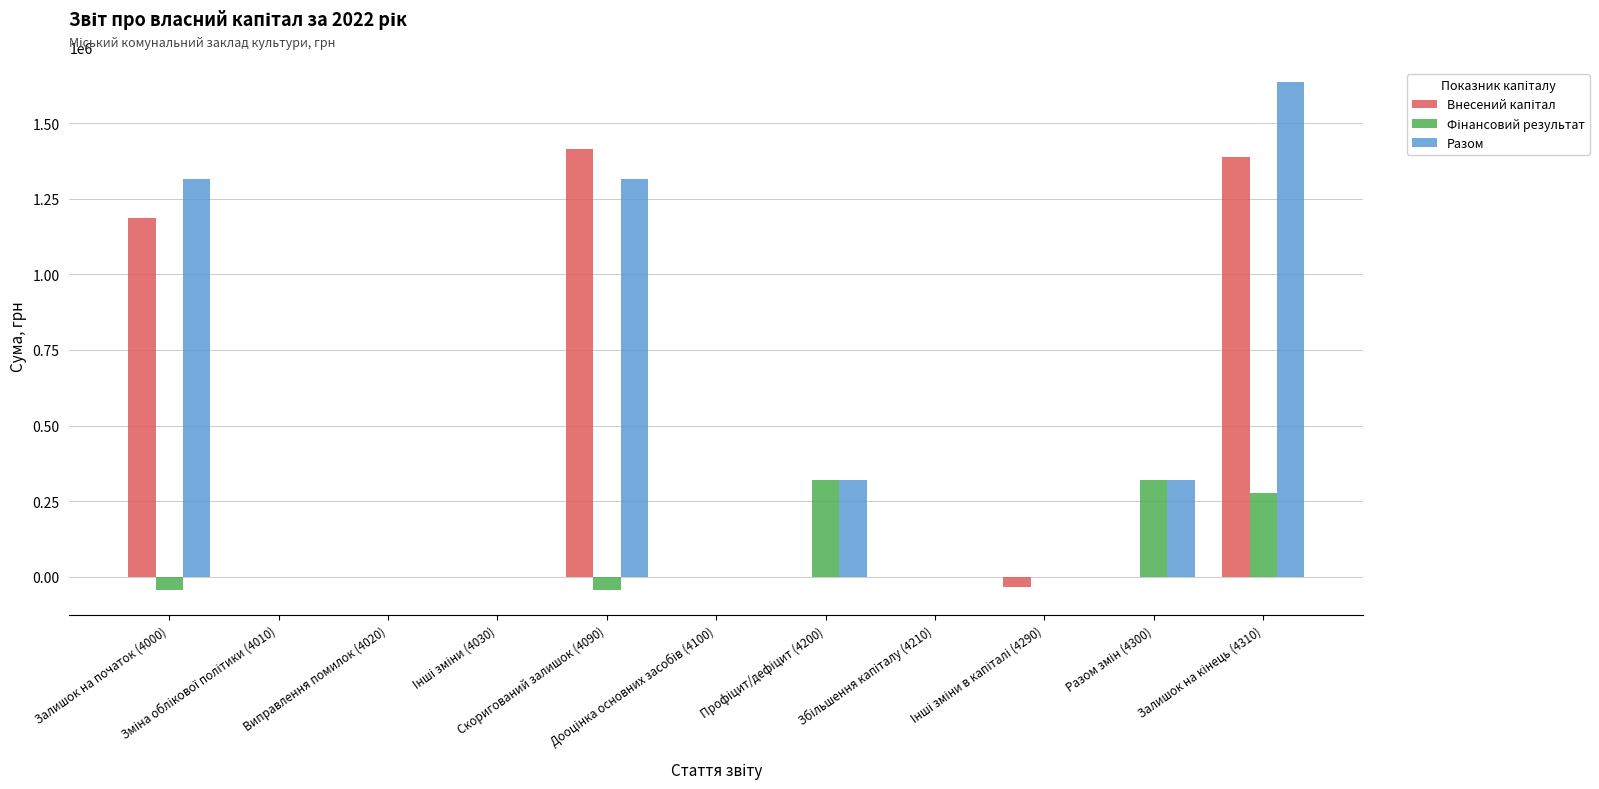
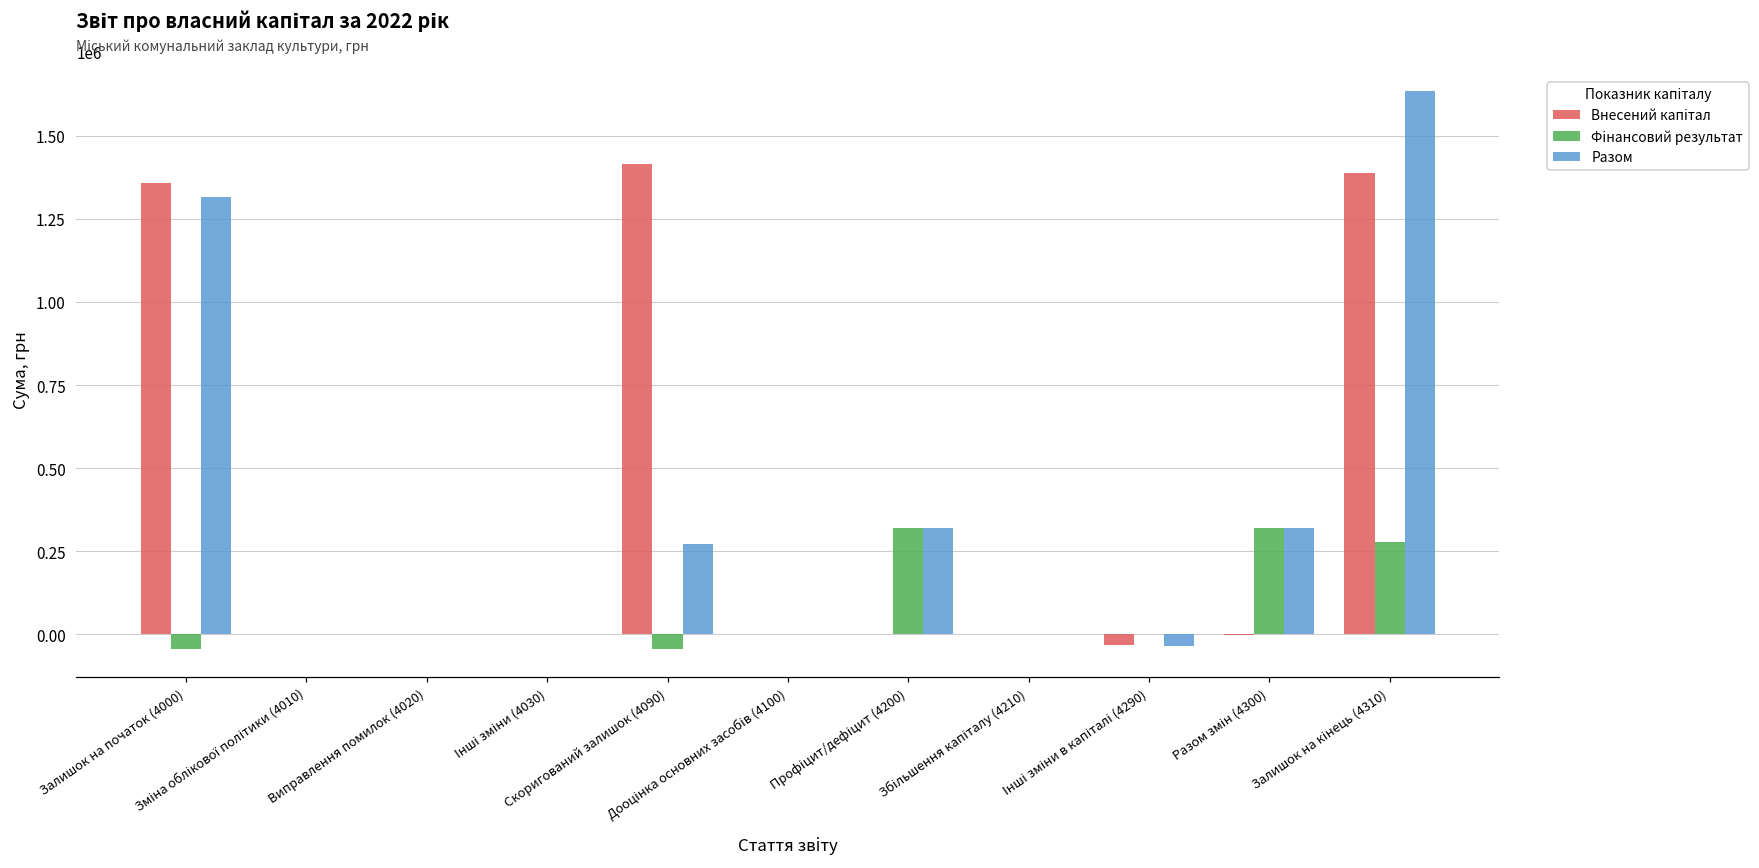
  {
    "Внесений капітал": {
-     "Залишок на початок (4000)": 1190000,
+     "Залишок на початок (4000)": 1360000,
      "Зміна облікової політики (4010)": 0,
      "Виправлення помилок (4020)": 0,
      "Інші зміни (4030)": 0,
      "Скоригований залишок (4090)": 1410000,
      "Дооцінка основних засобів (4100)": 0,
      "Профіцит/дефіцит (4200)": 0,
      "Збільшення капіталу (4210)": 0,
      "Інші зміни в капіталі (4290)": -30000,
      "Залишок на кінець (4310)": 1390000
    },
    "Фінансовий результат": {
      "Залишок на початок (4000)": -40000,
      "Зміна облікової політики (4010)": 0,
      "Виправлення помилок (4020)": 0,
      "Інші зміни (4030)": 0,
      "Скоригований залишок (4090)": -40000,
      "Дооцінка основних засобів (4100)": 0,
      "Профіцит/дефіцит (4200)": 320000,
      "Збільшення капіталу (4210)": 0,
      "Інші зміни в капіталі (4290)": 0,
      "Разом змін (4300)": 320000,
      "Залишок на кінець (4310)": 280000
    },
    "Разом": {
      "Залишок на початок (4000)": 1320000,
      "Зміна облікової політики (4010)": 0,
      "Виправлення помилок (4020)": 0,
      "Інші зміни (4030)": 0,
-     "Скоригований залишок (4090)": 1320000,
+     "Скоригований залишок (4090)": 270000,
      "Дооцінка основних засобів (4100)": 0,
      "Профіцит/дефіцит (4200)": 320000,
      "Збільшення капіталу (4210)": 0,
-     "Інші зміни в капіталі (4290)": 0,
+     "Інші зміни в капіталі (4290)": -30000,
      "Разом змін (4300)": 320000,
      "Залишок на кінець (4310)": 1640000
    }
  }
